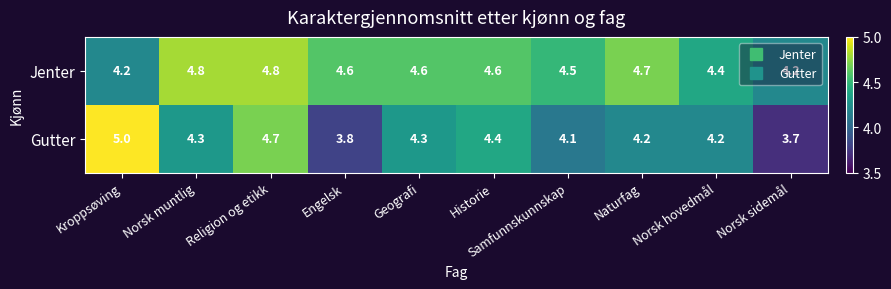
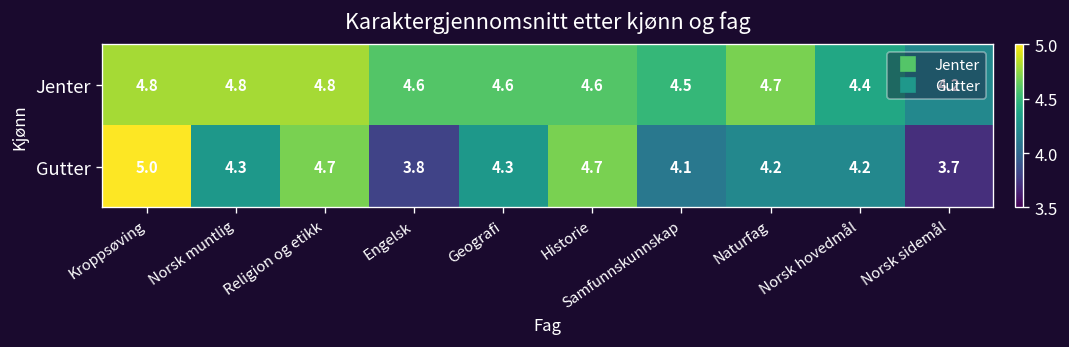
  {
    "Jenter": {
-     "Kroppsøving": 4.2,
+     "Kroppsøving": 4.8,
      "Norsk muntlig": 4.8,
      "Religion og etikk": 4.8,
      "Engelsk": 4.6,
      "Geografi": 4.6,
      "Historie": 4.6,
      "Samfunnskunnskap": 4.5,
      "Naturfag": 4.7,
      "Norsk hovedmål": 4.4
    },
    "Gutter": {
      "Kroppsøving": 5.0,
      "Norsk muntlig": 4.3,
      "Religion og etikk": 4.7,
      "Engelsk": 3.8,
      "Geografi": 4.3,
-     "Historie": 4.4,
+     "Historie": 4.7,
      "Samfunnskunnskap": 4.1,
      "Naturfag": 4.2,
      "Norsk hovedmål": 4.2,
      "Norsk sidemål": 3.7
    }
  }
